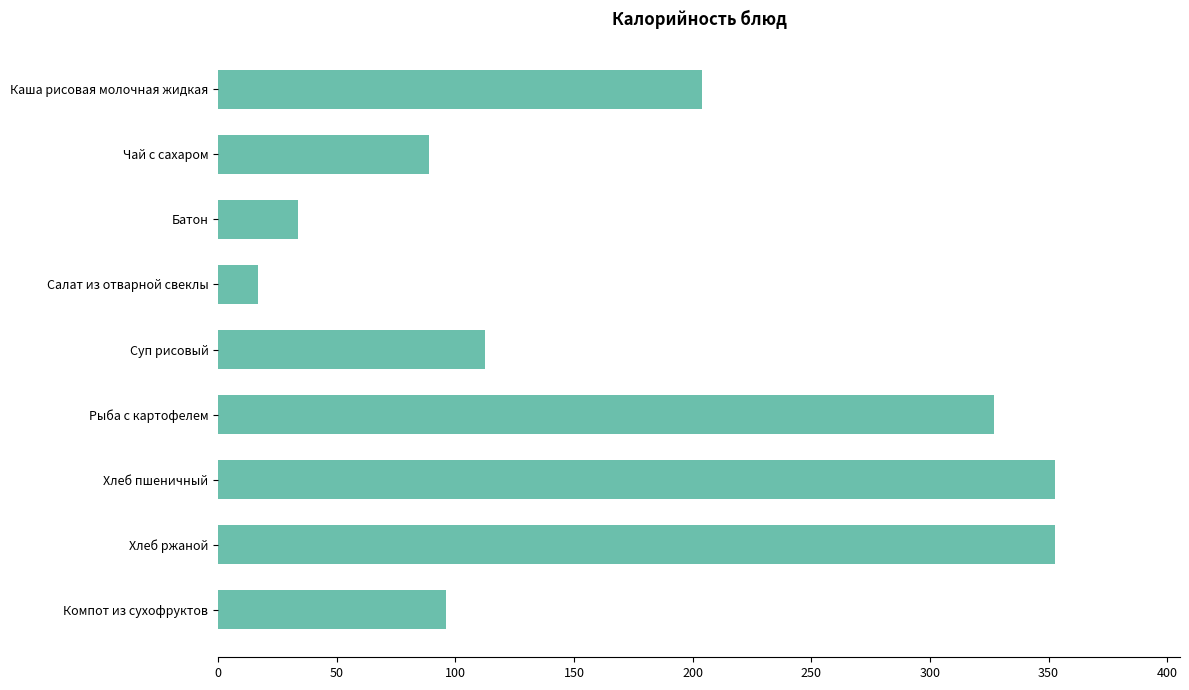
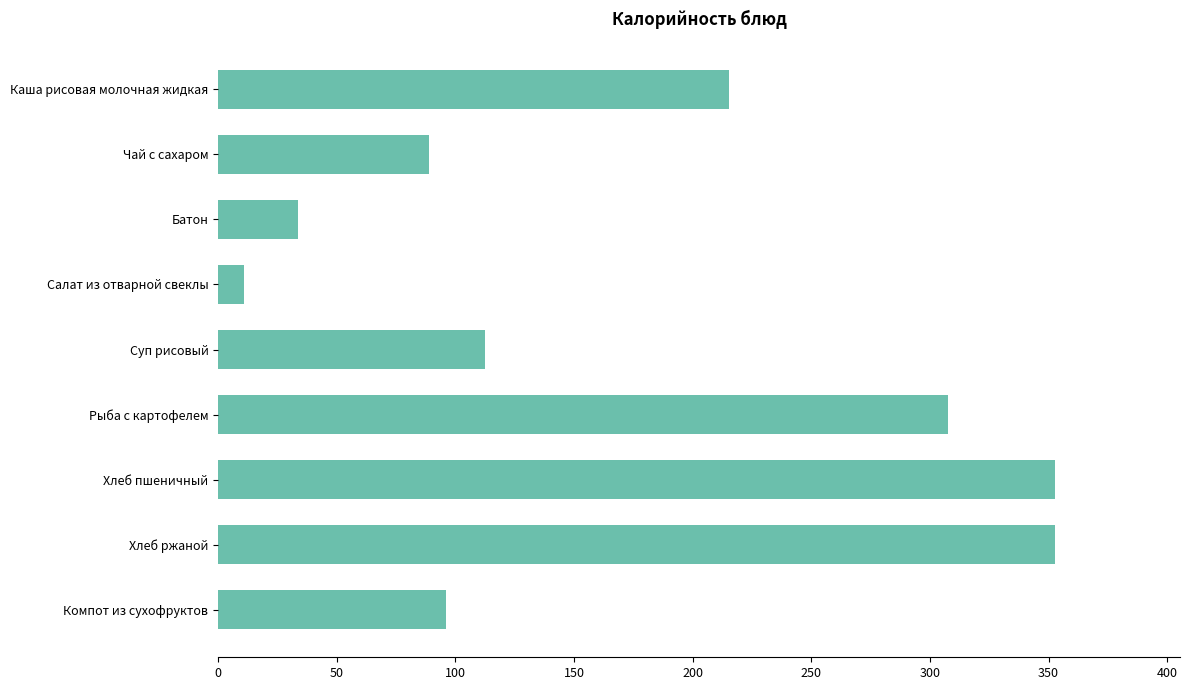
  {
-   "Каша рисовая молочная жидкая": 204,
+   "Каша рисовая молочная жидкая": 215,
    "Чай с сахаром": 89,
    "Батон": 34,
-   "Салат из отварной свеклы": 17,
+   "Салат из отварной свеклы": 11,
    "Суп рисовый": 113,
-   "Рыба с картофелем": 327,
+   "Рыба с картофелем": 308,
    "Хлеб пшеничный": 353,
    "Хлеб ржаной": 353,
    "Компот из сухофруктов": 96
  }
